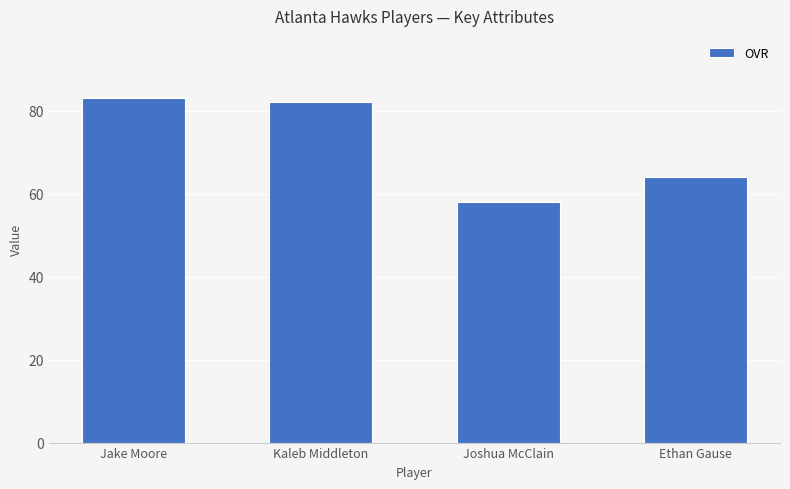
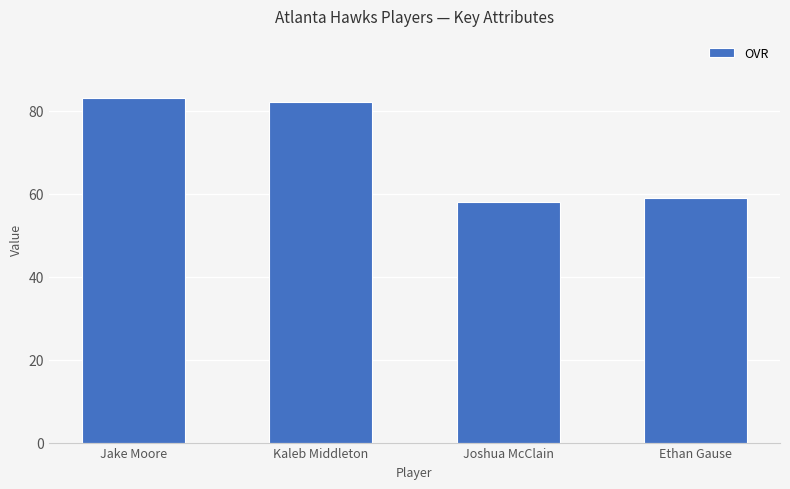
  {
    "Jake Moore": 83,
    "Kaleb Middleton": 82,
    "Joshua McClain": 58,
-   "Ethan Gause": 64
+   "Ethan Gause": 59
  }
